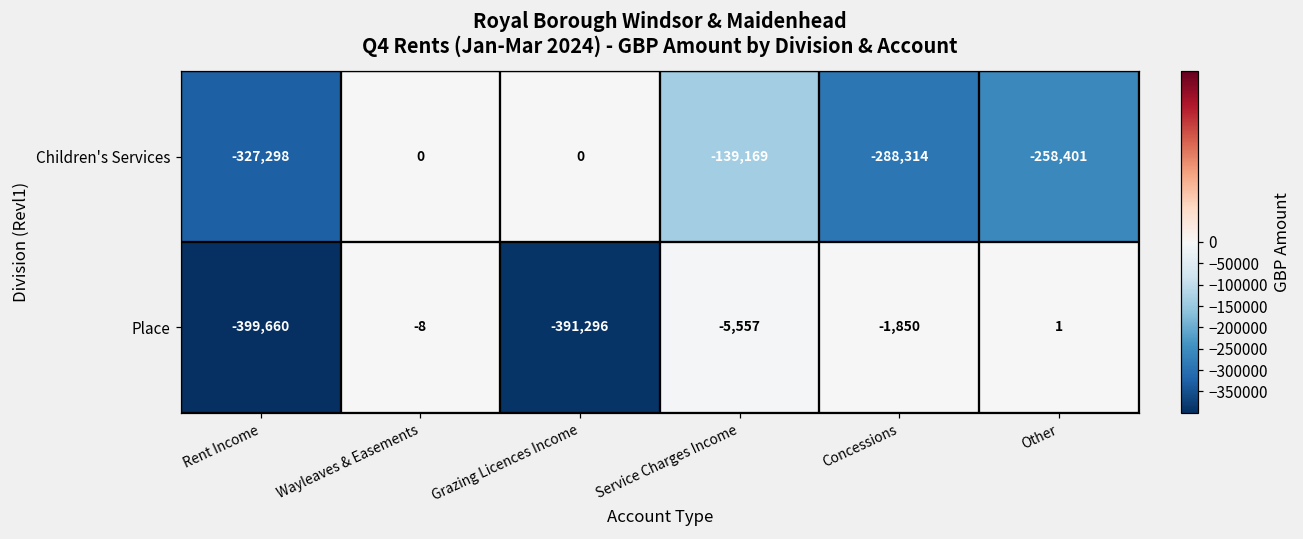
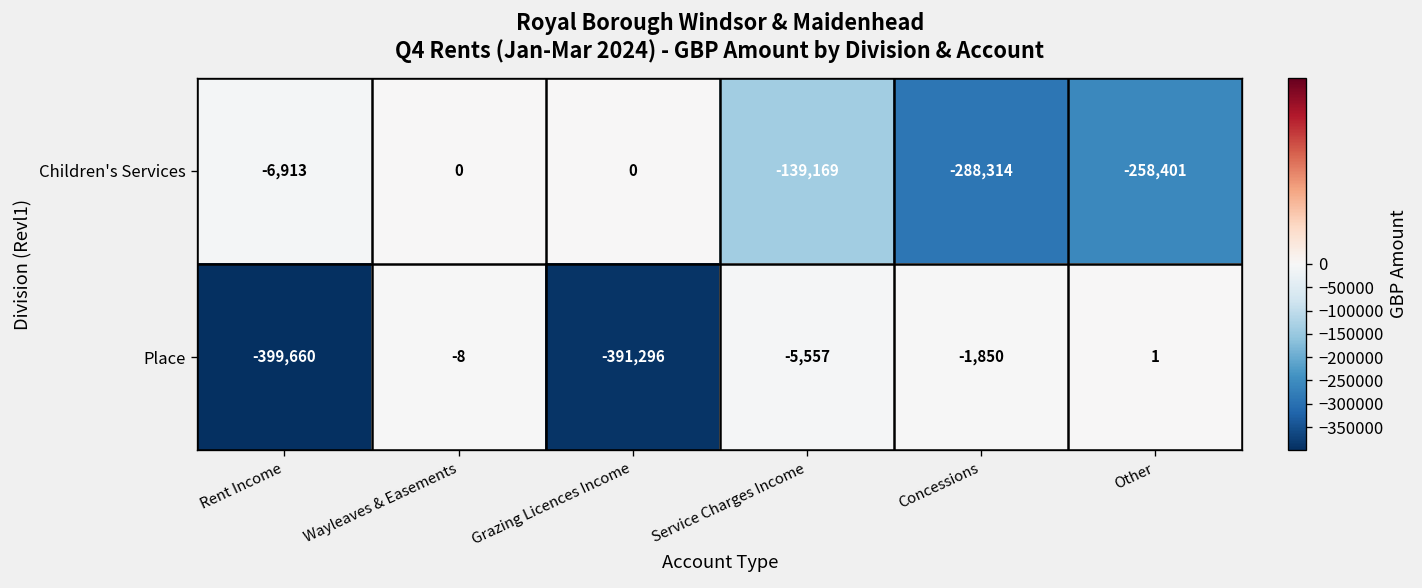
  {
    "Children's Services": {
-     "Rent Income": "-327,298",
+     "Rent Income": "-6,913",
      "Wayleaves & Easements": "0",
      "Grazing Licences Income": "0",
      "Service Charges Income": "-139,169",
      "Concessions": "-288,314",
      "Other": "-258,401"
    },
    "Place": {
      "Rent Income": "-399,660",
      "Wayleaves & Easements": "-8",
      "Grazing Licences Income": "-391,296",
      "Service Charges Income": "-5,557",
      "Concessions": "-1,850",
      "Other": "1"
    }
  }
